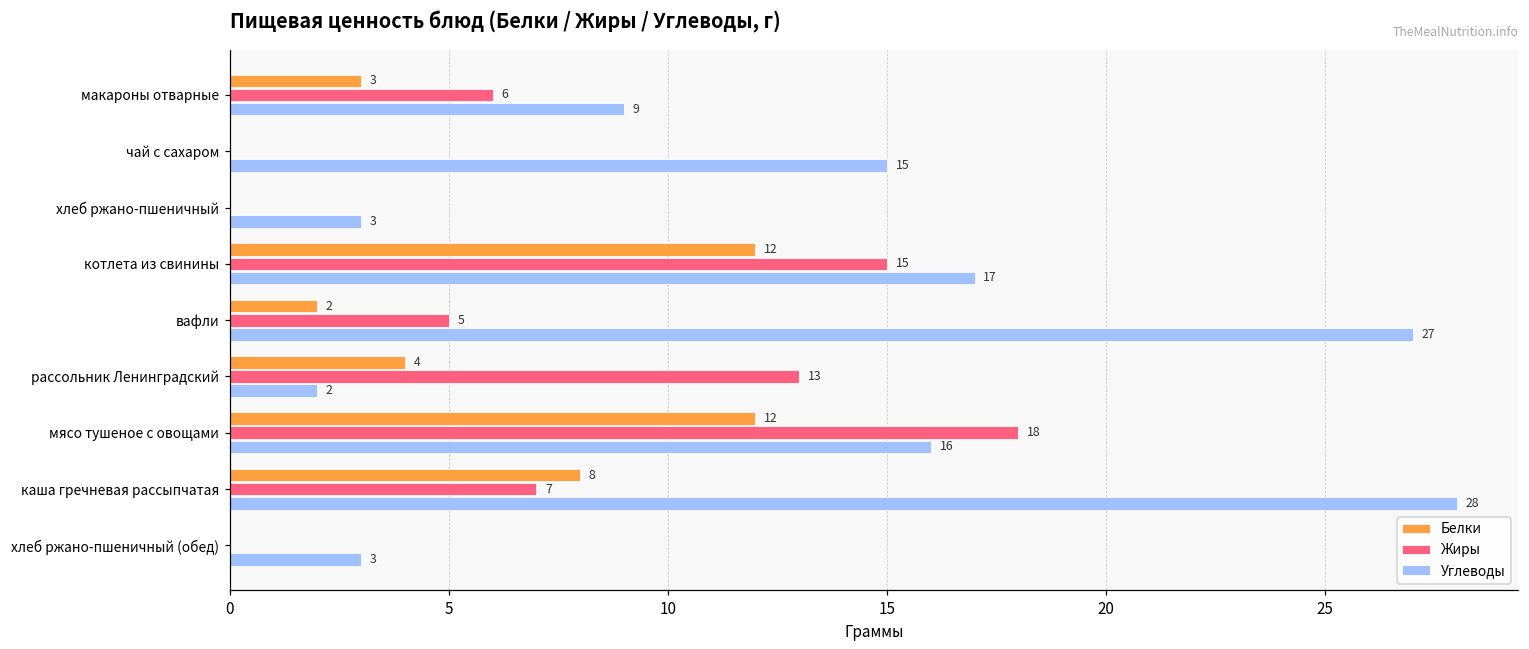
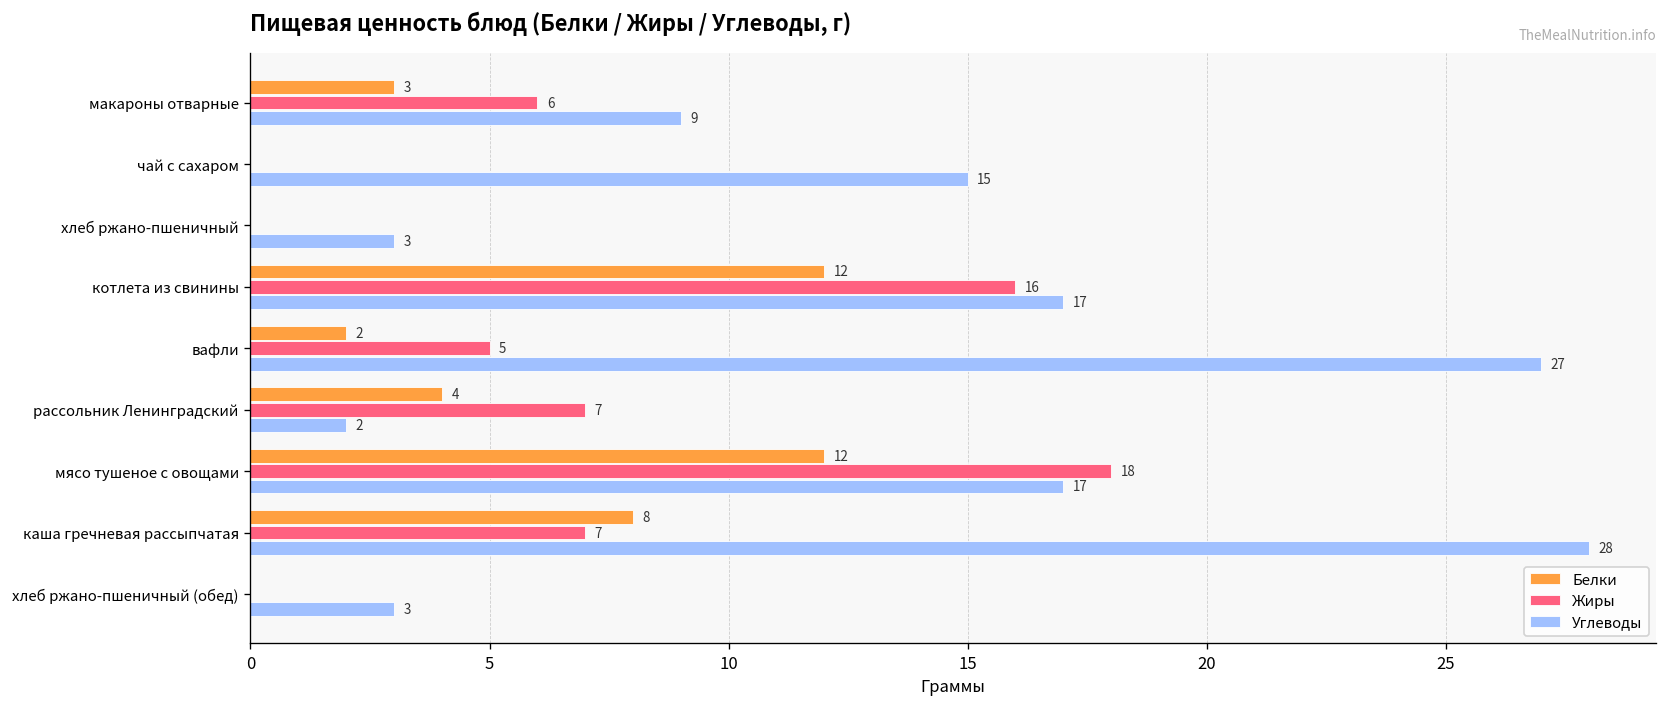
  {
    "Белки": {
      "макароны отварные": 3,
      "котлета из свинины": 12,
      "вафли": 2,
      "рассольник Ленинградский": 4,
      "мясо тушеное с овощами": 12,
      "каша гречневая рассыпчатая": 8
    },
    "Жиры": {
      "макароны отварные": 6,
-     "котлета из свинины": 15,
+     "котлета из свинины": 16,
      "вафли": 5,
-     "рассольник Ленинградский": 13,
+     "рассольник Ленинградский": 7,
      "мясо тушеное с овощами": 18,
      "каша гречневая рассыпчатая": 7
    },
    "Углеводы": {
      "макароны отварные": 9,
      "чай с сахаром": 15,
      "хлеб ржано-пшеничный": 3,
      "котлета из свинины": 17,
      "вафли": 27,
      "рассольник Ленинградский": 2,
-     "мясо тушеное с овощами": 16,
+     "мясо тушеное с овощами": 17,
      "каша гречневая рассыпчатая": 28,
      "хлеб ржано-пшеничный (обед)": 3
    }
  }
